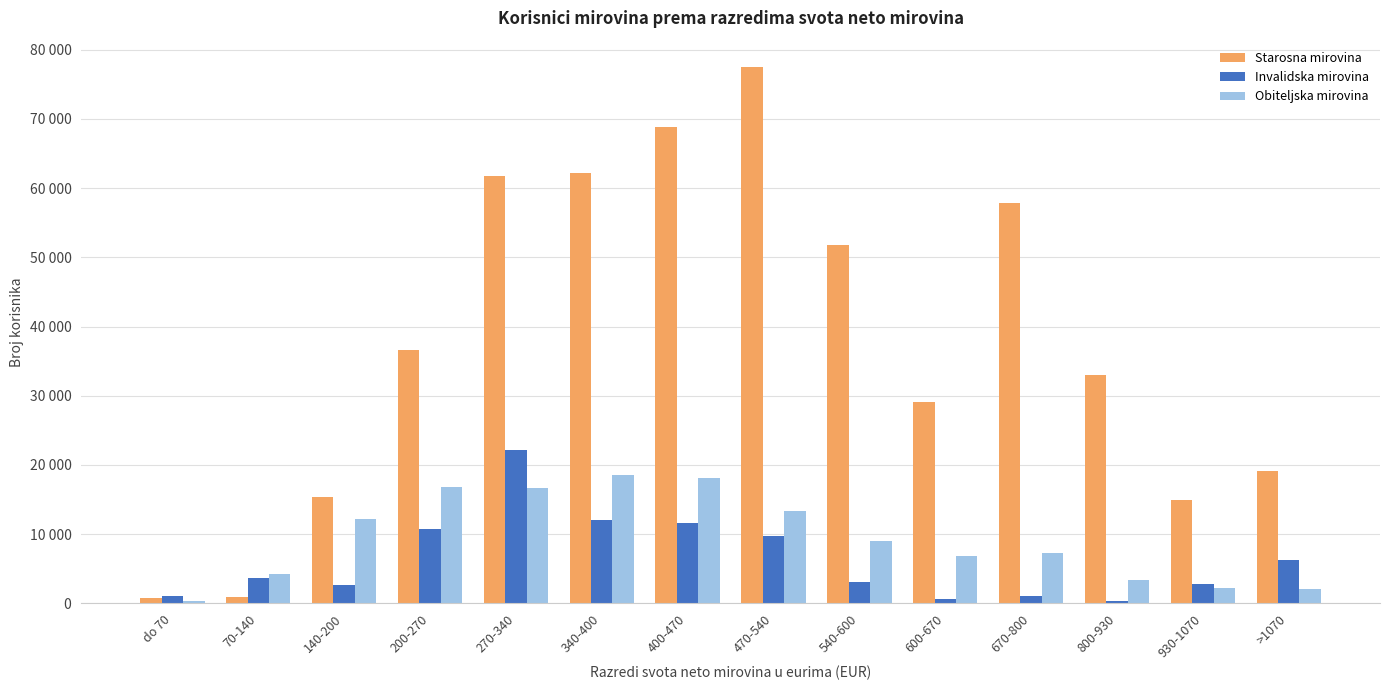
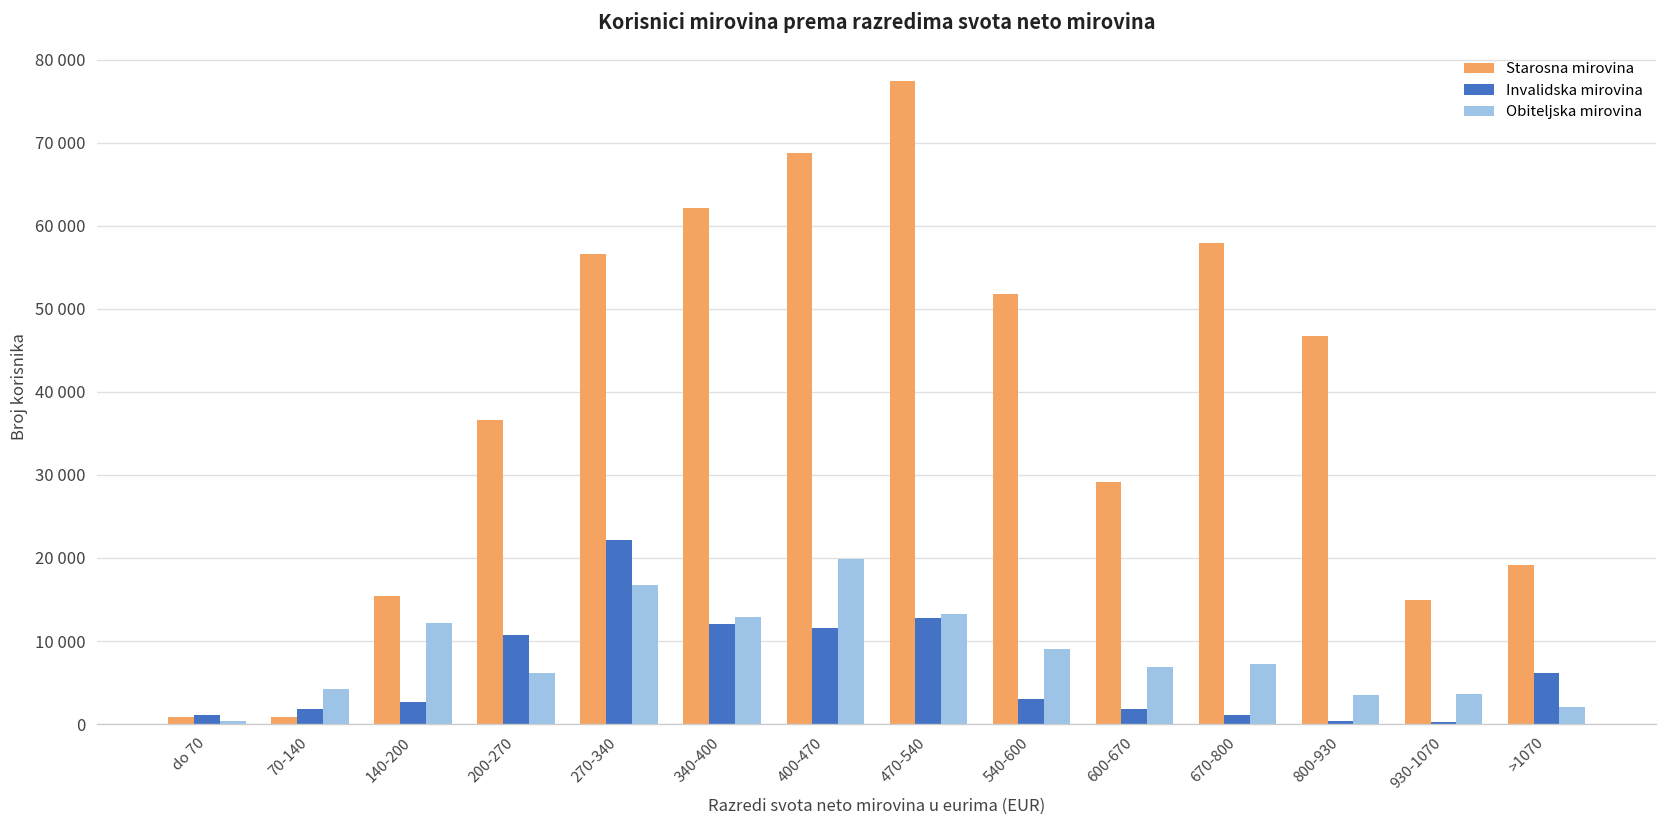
  {
    "Starosna mirovina": {
      "do 70": 1000,
      "70-140": 1000,
      "140-200": 15000,
      "200-270": 37000,
-     "270-340": 62000,
+     "270-340": 57000,
      "340-400": 62000,
      "400-470": 69000,
      "470-540": 77000,
      "540-600": 52000,
      "600-670": 29000,
      "670-800": 58000,
-     "800-930": 33000,
+     "800-930": 47000,
      "930-1070": 15000,
      ">1070": 19000
    },
    "Invalidska mirovina": {
      "do 70": 1000,
-     "70-140": 4000,
+     "70-140": 2000,
      "140-200": 3000,
      "200-270": 11000,
      "270-340": 22000,
      "340-400": 12000,
      "400-470": 12000,
-     "470-540": 10000,
+     "470-540": 13000,
      "540-600": 3000,
-     "600-670": 1000,
+     "600-670": 2000,
      "670-800": 1000,
-     "930-1070": 3000,
+     "930-1070": 0,
      ">1070": 6000
    },
    "Obiteljska mirovina": {
      "70-140": 4000,
      "140-200": 12000,
-     "200-270": 17000,
+     "200-270": 6000,
      "270-340": 17000,
-     "340-400": 19000,
-     "400-470": 18000,
+     "340-400": 13000,
+     "400-470": 20000,
      "470-540": 13000,
      "540-600": 9000,
      "600-670": 7000,
      "670-800": 7000,
      "800-930": 3000,
-     "930-1070": 2000,
+     "930-1070": 4000,
      ">1070": 2000
    }
  }
